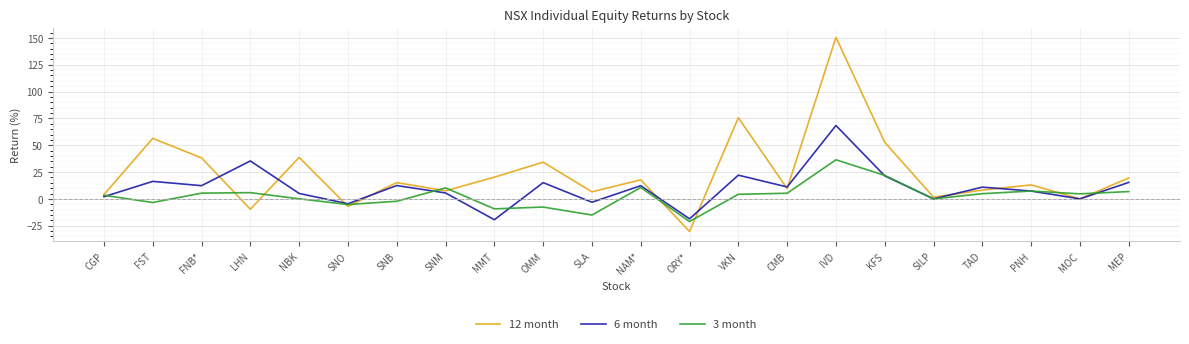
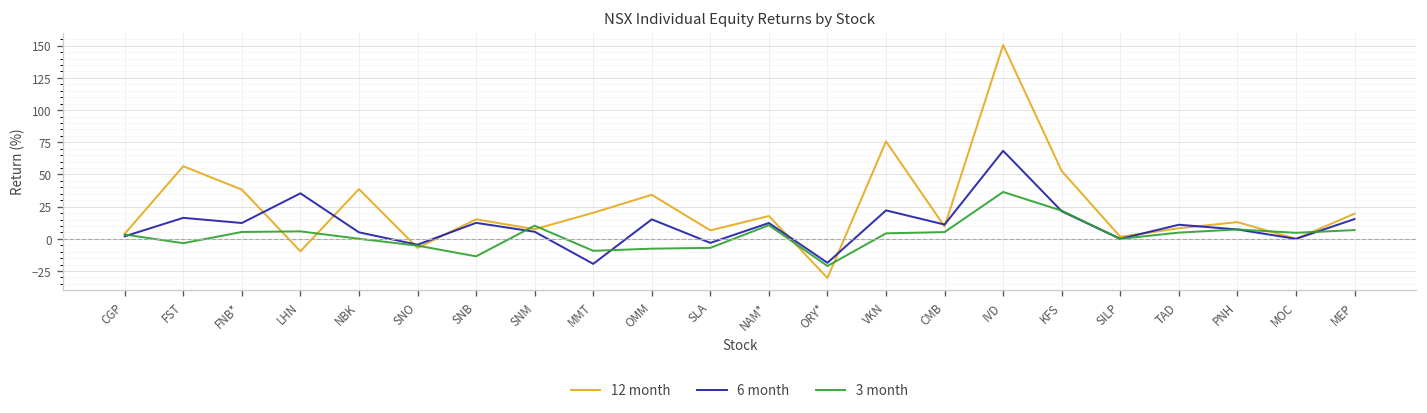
  {
    "12 month": {
      "FST": 56,
      "FNB*": 38,
      "LHN": -10,
      "NBK": 39,
      "SNB": 15,
      "MMT": 20,
      "OMM": 34,
      "SLA": 7,
      "NAM*": 18,
      "ORY*": -30,
      "VKN": 76,
      "IVD": 151,
      "KFS": 53,
      "TAD": 8,
      "PNH": 13,
      "MEP": 20
    },
    "6 month": {
      "FST": 16,
      "FNB*": 12,
      "LHN": 35,
      "NBK": 5,
      "SNB": 12,
      "MMT": -19,
      "OMM": 15,
      "SLA": -3,
      "ORY*": -19,
      "VKN": 22,
      "IVD": 68,
      "TAD": 11,
      "MEP": 15
    },
    "3 month": {
      "FST": -3,
      "FNB*": 5,
      "LHN": 6,
      "NBK": 0,
-     "SNB": -2,
+     "SNB": -14,
      "SNM": 10,
      "MMT": -9,
      "OMM": -8,
-     "SLA": -15,
+     "SLA": -7,
      "ORY*": -21,
      "VKN": 4,
      "CMB": 5,
      "IVD": 36,
      "TAD": 5,
      "MOC": 5,
      "MEP": 7
    }
  }
